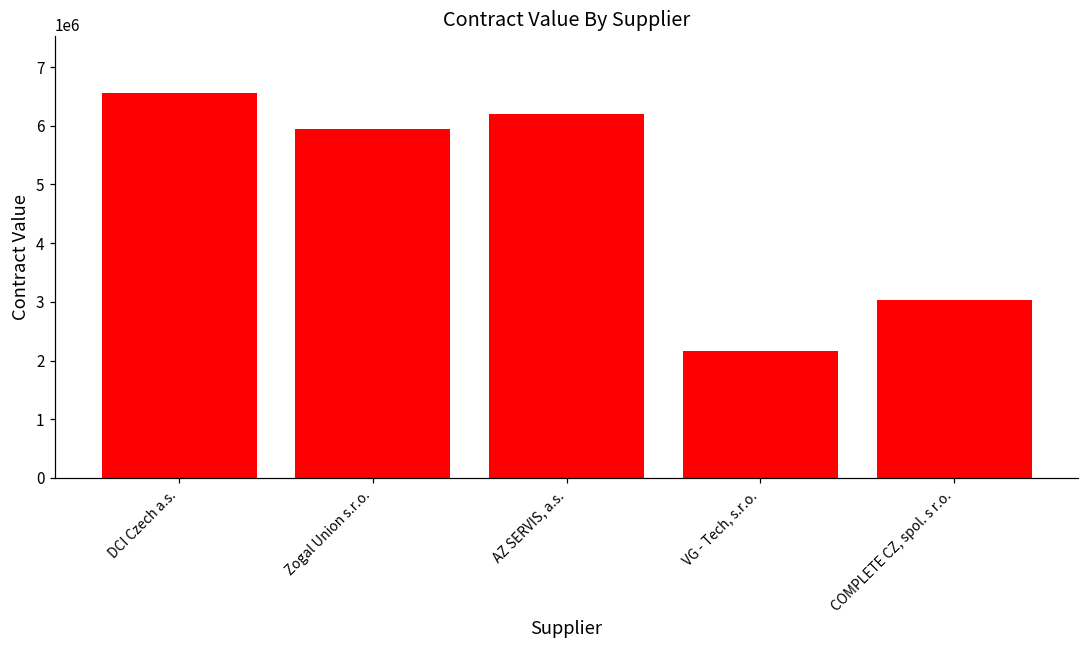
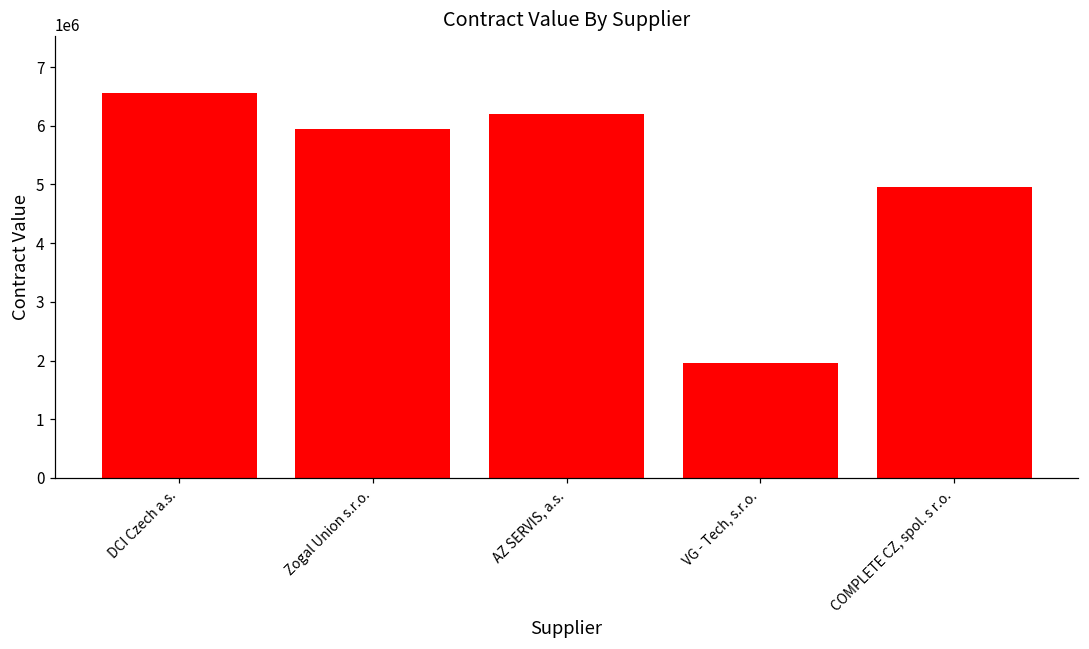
  {
    "DCI Czech a.s.": 6600000,
    "Zogal Union s.r.o.": 6000000,
    "AZ SERVIS, a.s.": 6200000,
-   "VG - Tech, s.r.o.": 2200000,
-   "COMPLETE CZ, spol. s r.o.": 3000000
+   "VG - Tech, s.r.o.": 2000000,
+   "COMPLETE CZ, spol. s r.o.": 5000000
  }
